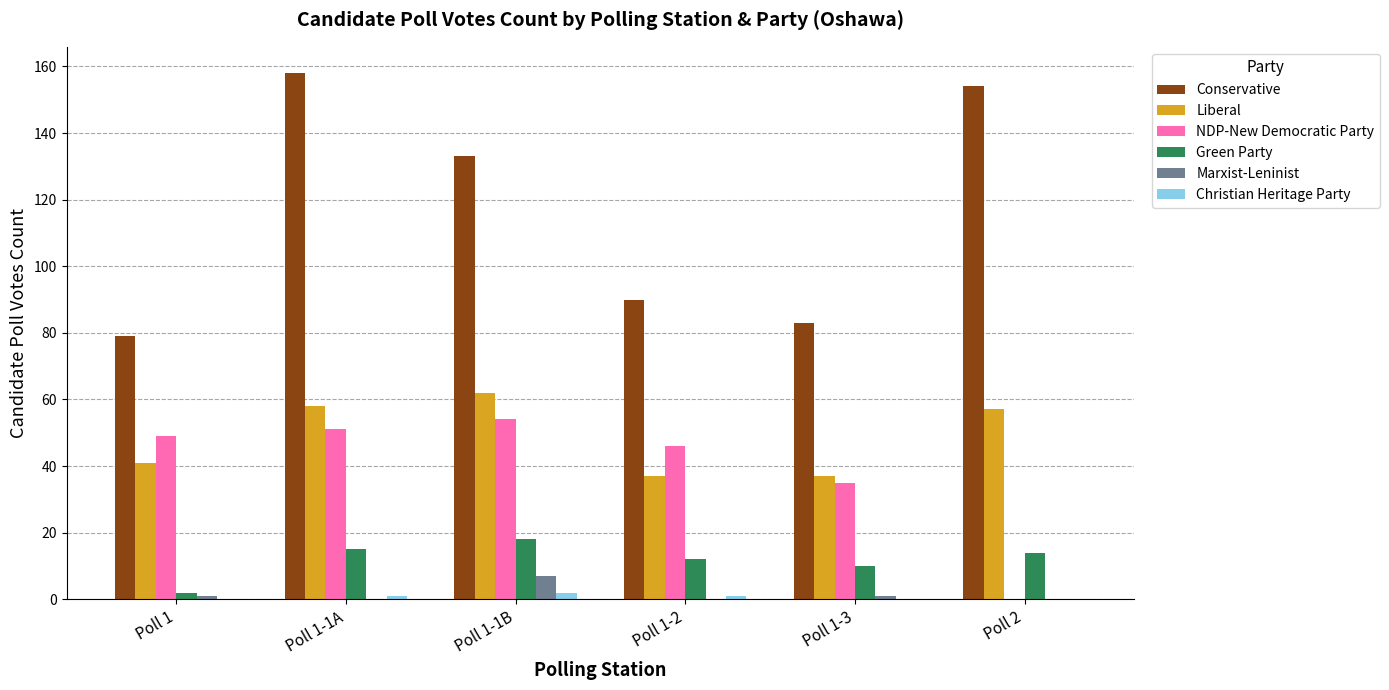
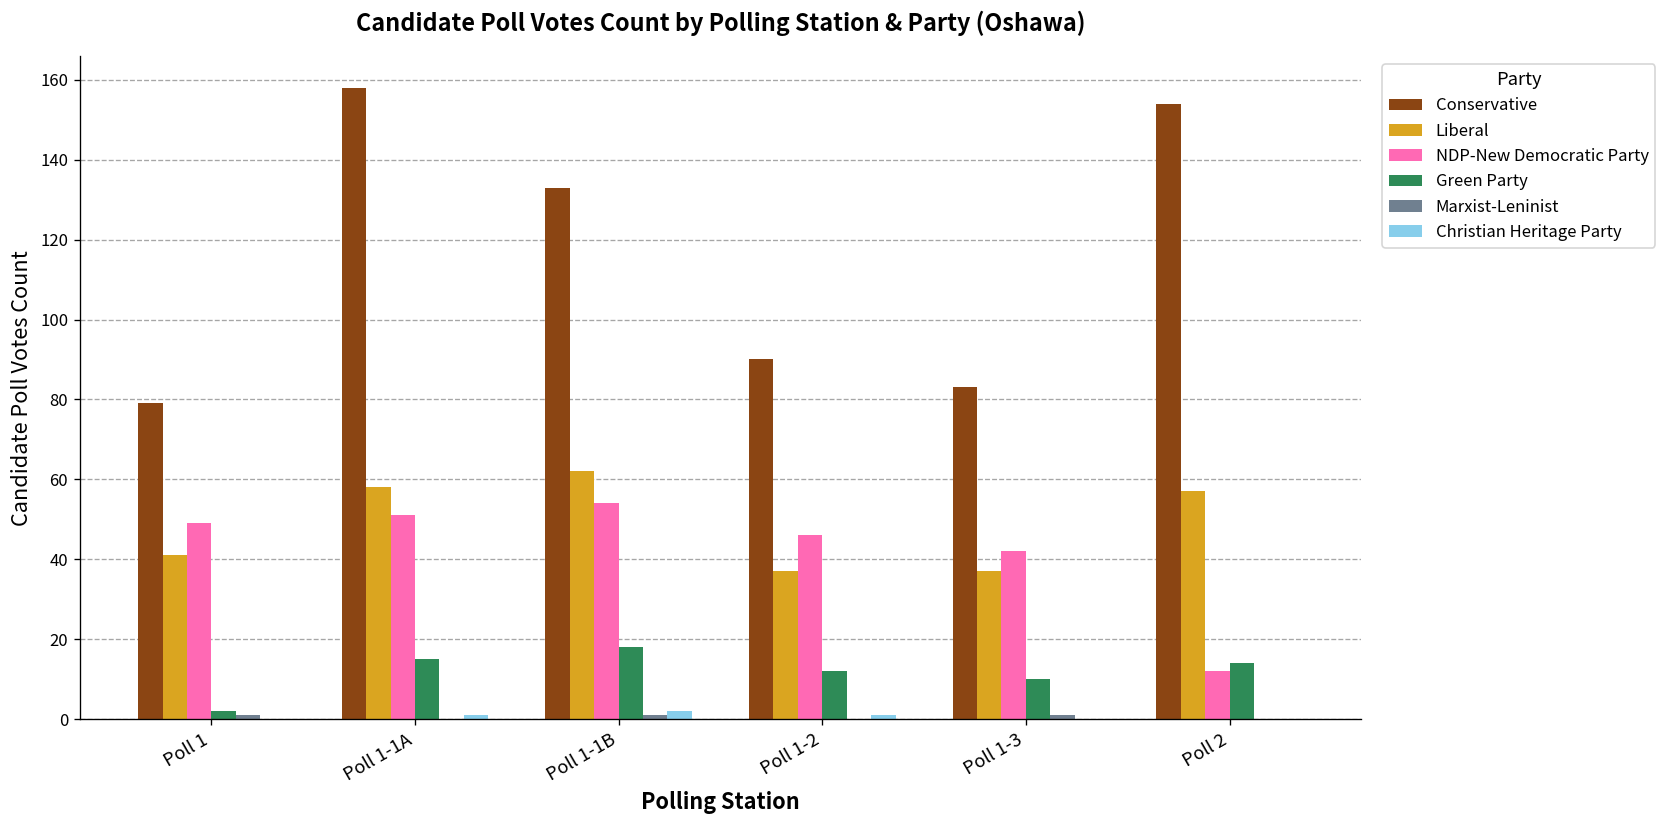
  {
    "Conservative": {
      "Poll 1": 79,
      "Poll 1-1A": 158,
      "Poll 1-1B": 133,
      "Poll 1-2": 90,
      "Poll 1-3": 83,
      "Poll 2": 154
    },
    "Liberal": {
      "Poll 1": 41,
      "Poll 1-1A": 58,
      "Poll 1-1B": 62,
      "Poll 1-2": 37,
      "Poll 1-3": 37,
      "Poll 2": 57
    },
    "NDP-New Democratic Party": {
      "Poll 1": 49,
      "Poll 1-1A": 51,
      "Poll 1-1B": 54,
      "Poll 1-2": 46,
-     "Poll 1-3": 35,
-     "Poll 2": 0
+     "Poll 1-3": 42,
+     "Poll 2": 12
    },
    "Green Party": {
      "Poll 1": 2,
      "Poll 1-1A": 15,
      "Poll 1-1B": 18,
      "Poll 1-2": 12,
      "Poll 1-3": 10,
      "Poll 2": 14
    },
    "Marxist-Leninist": {
      "Poll 1": 1,
      "Poll 1-1A": 0,
-     "Poll 1-1B": 7,
+     "Poll 1-1B": 1,
      "Poll 1-2": 0,
      "Poll 1-3": 1,
      "Poll 2": 0
    },
    "Christian Heritage Party": {
      "Poll 1": 0,
      "Poll 1-1A": 1,
      "Poll 1-1B": 2,
      "Poll 1-2": 1,
      "Poll 1-3": 0,
      "Poll 2": 0
    }
  }
